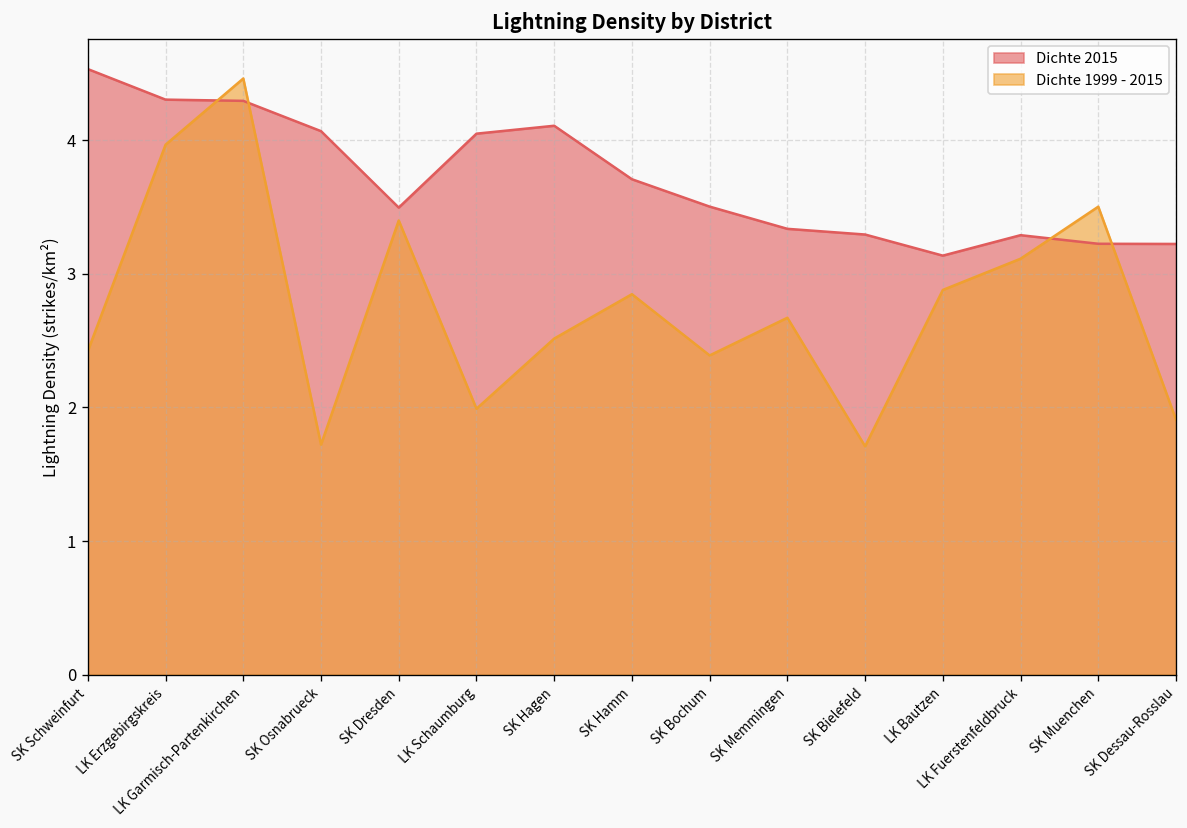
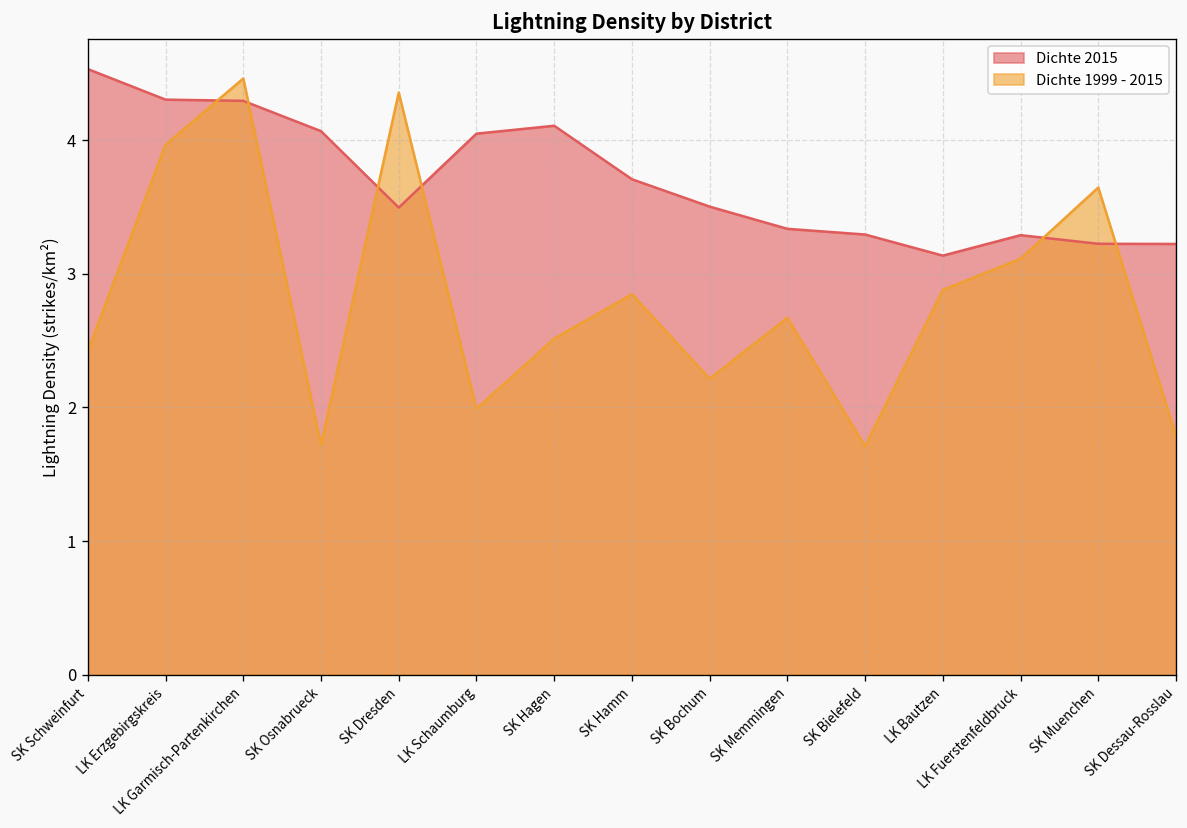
  {
    "Dichte 2015": {
      "SK Schweinfurt": 4.53,
      "LK Erzgebirgskreis": 4.30,
      "LK Garmisch-Partenkirchen": 4.29,
      "SK Osnabrueck": 4.07,
      "SK Dresden": 3.49,
      "LK Schaumburg": 4.05,
      "SK Hagen": 4.11,
      "SK Hamm": 3.71,
      "SK Bochum": 3.50,
      "SK Memmingen": 3.34,
      "SK Bielefeld": 3.29,
      "LK Bautzen": 3.13,
      "LK Fuerstenfeldbruck": 3.29,
      "SK Muenchen": 3.22,
      "SK Dessau-Rosslau": 3.22
    },
    "Dichte 1999 - 2015": {
      "SK Schweinfurt": 2.42,
      "LK Erzgebirgskreis": 3.96,
      "LK Garmisch-Partenkirchen": 4.46,
      "SK Osnabrueck": 1.72,
-     "SK Dresden": 3.40,
+     "SK Dresden": 4.35,
      "LK Schaumburg": 1.99,
      "SK Hagen": 2.51,
      "SK Hamm": 2.85,
-     "SK Bochum": 2.39,
+     "SK Bochum": 2.21,
      "SK Memmingen": 2.67,
      "SK Bielefeld": 1.71,
      "LK Bautzen": 2.88,
      "LK Fuerstenfeldbruck": 3.11,
-     "SK Muenchen": 3.50,
-     "SK Dessau-Rosslau": 1.91
+     "SK Muenchen": 3.64,
+     "SK Dessau-Rosslau": 1.79
    }
  }
